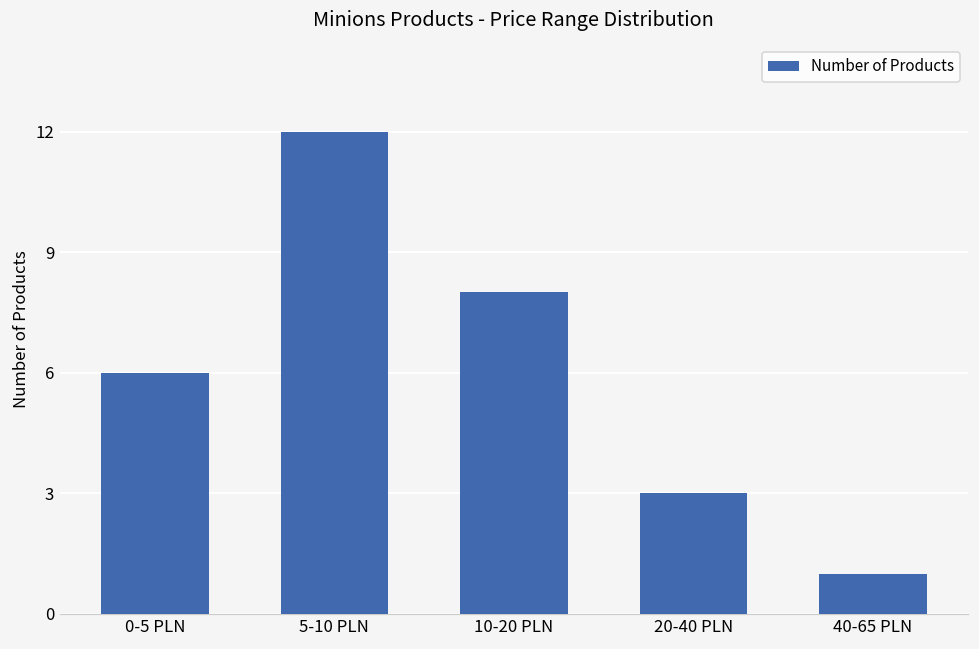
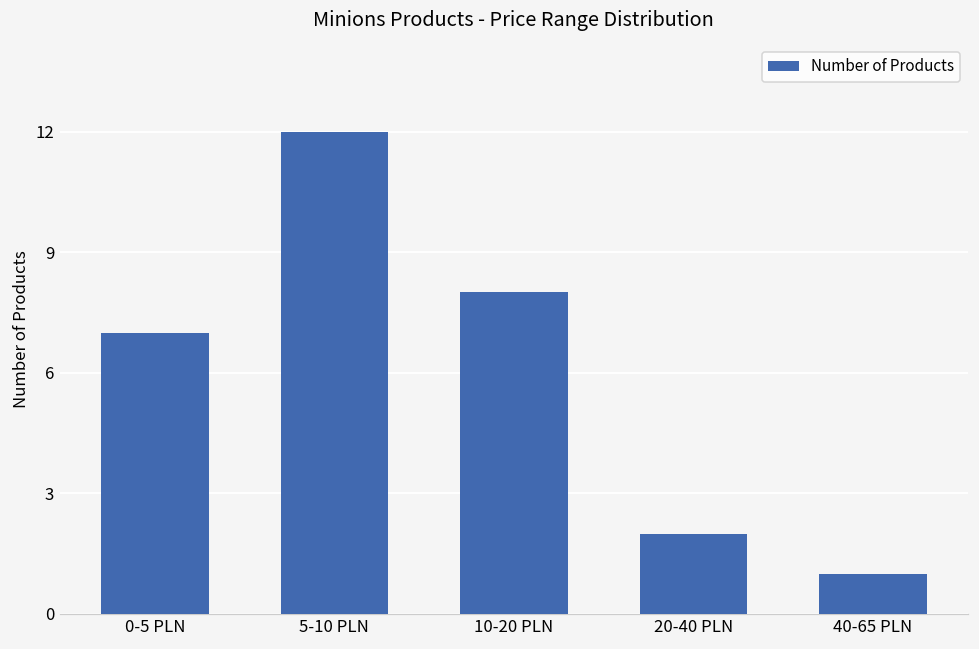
  {
-   "0-5 PLN": 6,
+   "0-5 PLN": 7,
    "5-10 PLN": 12,
    "10-20 PLN": 8,
-   "20-40 PLN": 3,
+   "20-40 PLN": 2,
    "40-65 PLN": 1
  }
